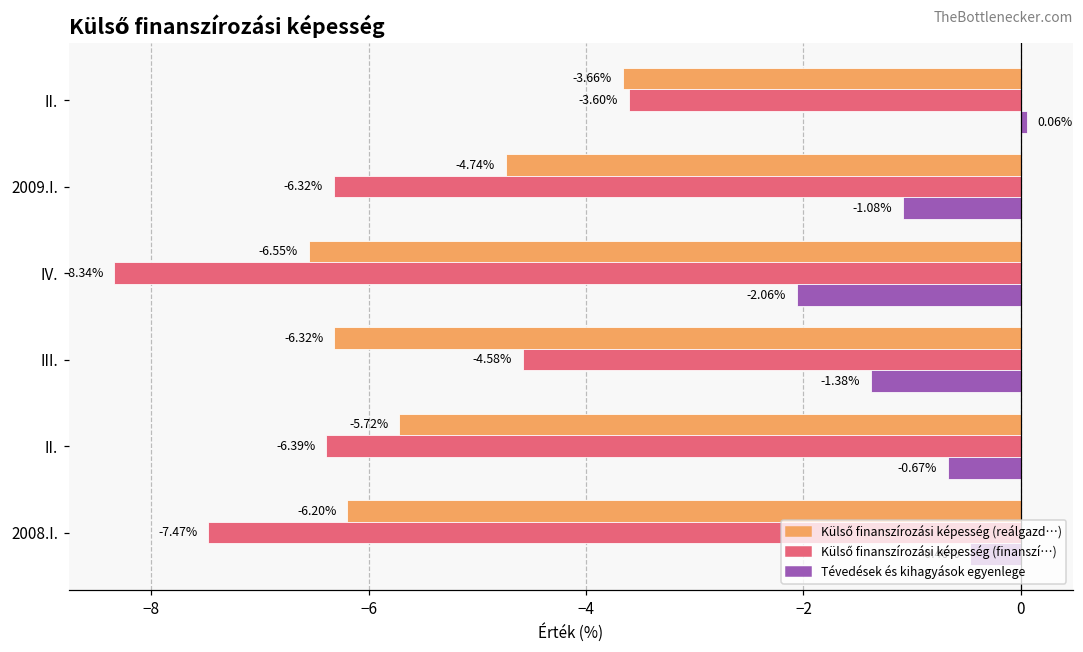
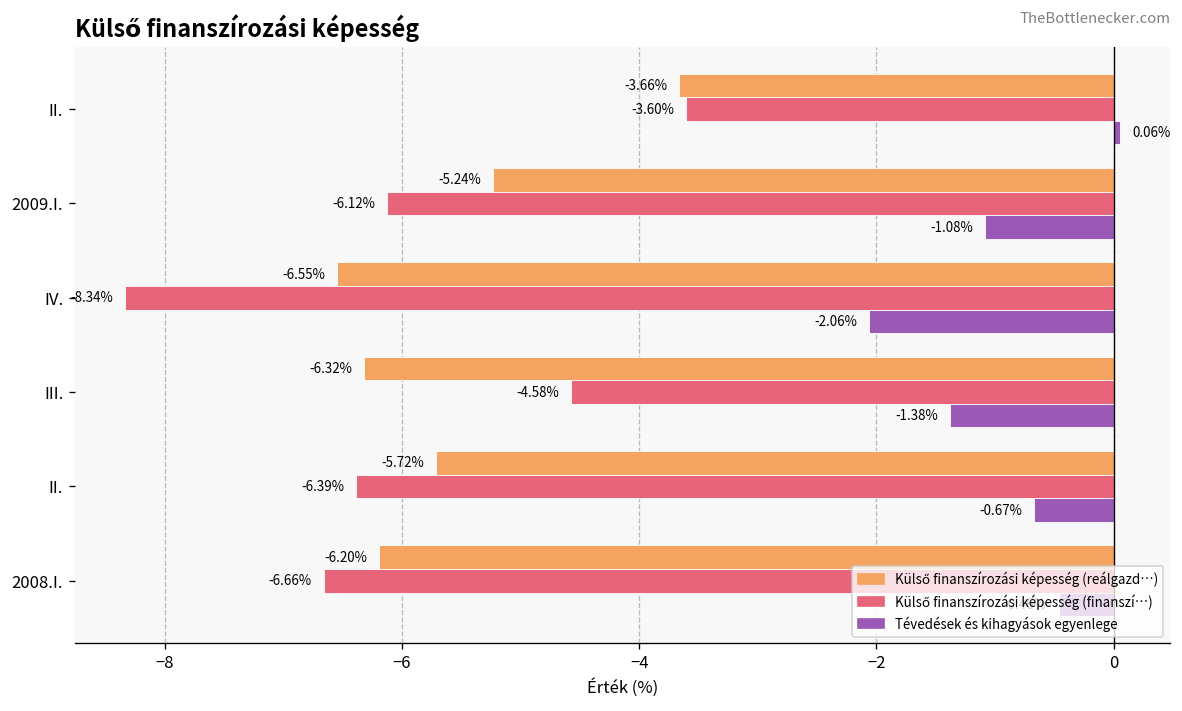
  {
    "Külső finanszírozási képesség (reálgazd…)": {
-     "2009.I.": "-4.74%",
+     "2009.I.": "-5.24%",
      "IV.": "-6.55%",
      "III.": "-6.32%",
      "2008.I.": "-6.20%"
    },
    "Külső finanszírozási képesség (finanszí…)": {
-     "2009.I.": "-6.32%",
+     "2009.I.": "-6.12%",
      "IV.": "-8.34%",
      "III.": "-4.58%",
-     "2008.I.": "-7.47%"
+     "2008.I.": "-6.66%"
    },
    "Tévedések és kihagyások egyenlege": {
      "2009.I.": "-1.08%",
      "IV.": "-2.06%",
      "III.": "-1.38%"
    }
  }
